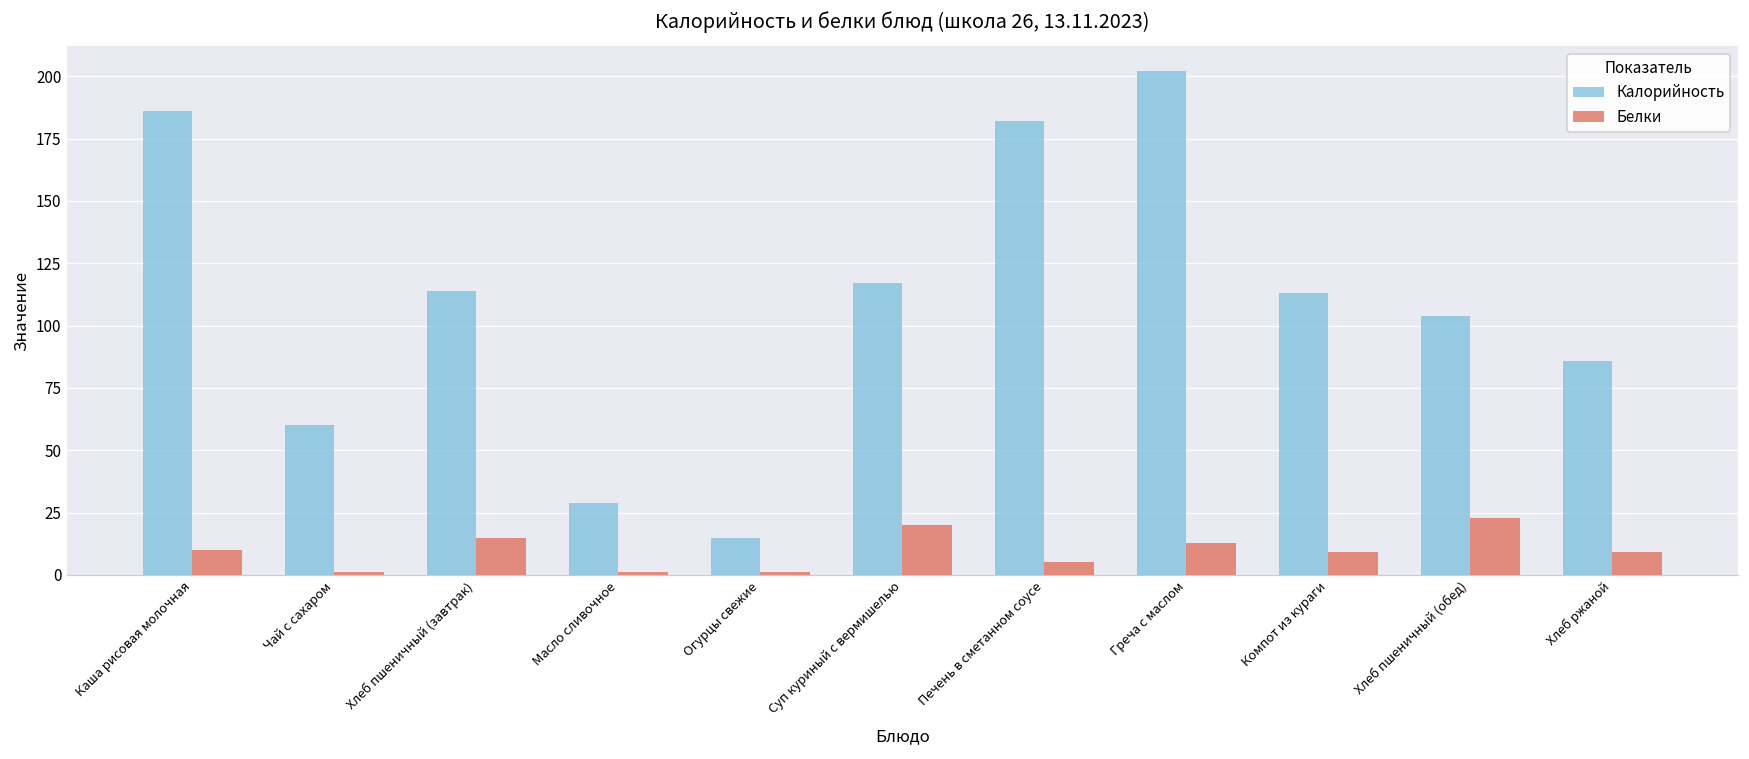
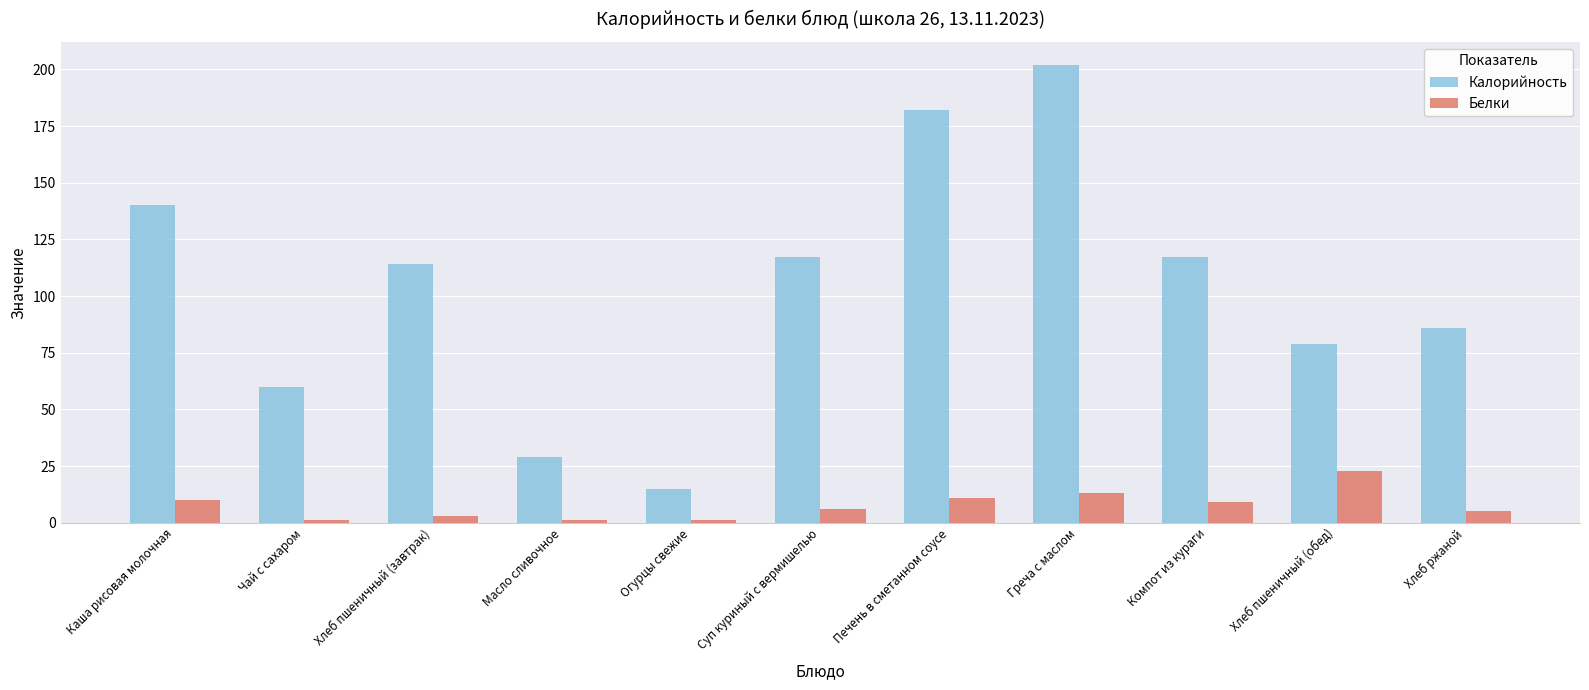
  {
    "Калорийность": {
-     "Каша рисовая молочная": 186,
+     "Каша рисовая молочная": 140,
      "Чай с сахаром": 60,
      "Хлеб пшеничный (завтрак)": 114,
      "Масло сливочное": 29,
      "Огурцы свежие": 15,
      "Суп куриный с вермишелью": 117,
      "Печень в сметанном соусе": 182,
      "Греча с маслом": 202,
-     "Компот из кураги": 113,
-     "Хлеб пшеничный (обед)": 104,
+     "Компот из кураги": 117,
+     "Хлеб пшеничный (обед)": 79,
      "Хлеб ржаной": 86
    },
    "Белки": {
      "Каша рисовая молочная": 10,
-     "Хлеб пшеничный (завтрак)": 15,
-     "Суп куриный с вермишелью": 20,
-     "Печень в сметанном соусе": 5,
+     "Хлеб пшеничный (завтрак)": 3,
+     "Суп куриный с вермишелью": 6,
+     "Печень в сметанном соусе": 11,
      "Греча с маслом": 13,
      "Компот из кураги": 9,
      "Хлеб пшеничный (обед)": 23,
-     "Хлеб ржаной": 9
+     "Хлеб ржаной": 5
    }
  }
